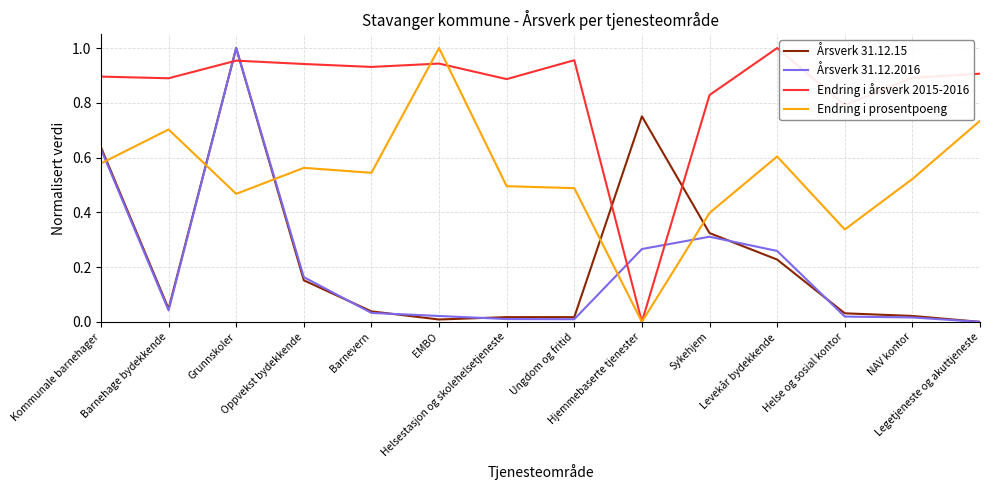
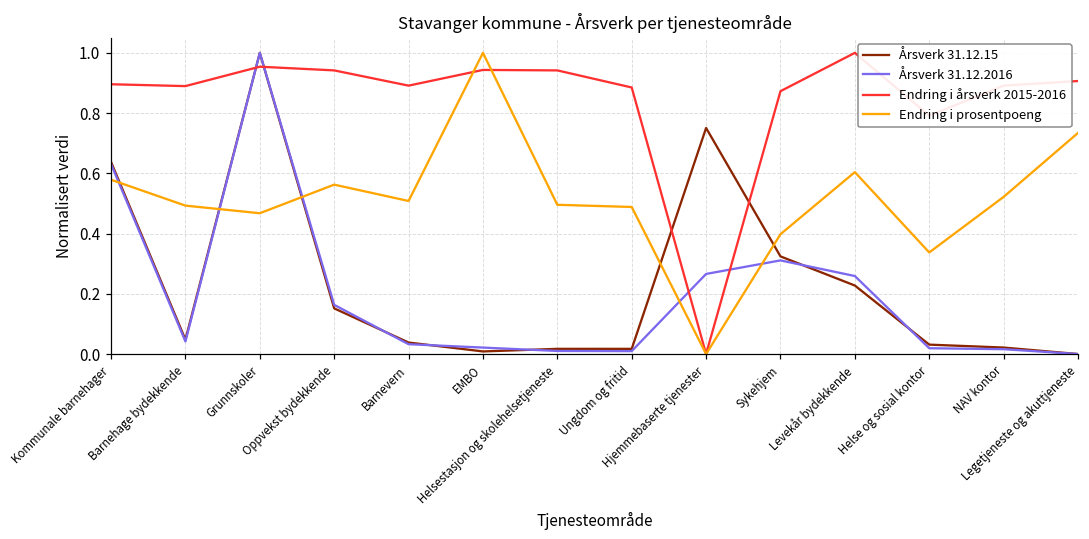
  {
    "Årsverk 31.12.15": {
      "Oppvekst bydekkende": 0.15,
      "EMBO": 0.01,
      "Hjemmebaserte tjenester": 0.75,
      "Sykehjem": 0.32,
      "Levekår bydekkende": 0.23,
      "Helse og sosial kontor": 0.03
    },
    "Årsverk 31.12.2016": {
      "Oppvekst bydekkende": 0.16,
      "EMBO": 0.02,
      "Hjemmebaserte tjenester": 0.27,
      "Sykehjem": 0.31,
      "Levekår bydekkende": 0.26,
      "Helse og sosial kontor": 0.02
    },
    "Endring i årsverk 2015-2016": {
      "Kommunale barnehager": 0.90,
      "Barnehage bydekkende": 0.89,
      "Grunnskoler": 0.95,
      "Oppvekst bydekkende": 0.94,
-     "Barnevern": 0.93,
+     "Barnevern": 0.89,
      "EMBO": 0.94,
-     "Helsestasjon og skolehelsetjeneste": 0.89,
-     "Ungdom og fritid": 0.96,
-     "Sykehjem": 0.83,
+     "Helsestasjon og skolehelsetjeneste": 0.94,
+     "Ungdom og fritid": 0.88,
+     "Sykehjem": 0.87,
      "Levekår bydekkende": 1.00,
      "Legetjeneste og akuttjeneste": 0.91
    },
    "Endring i prosentpoeng": {
      "Kommunale barnehager": 0.58,
-     "Barnehage bydekkende": 0.70,
+     "Barnehage bydekkende": 0.49,
      "Grunnskoler": 0.47,
      "Oppvekst bydekkende": 0.56,
-     "Barnevern": 0.54,
+     "Barnevern": 0.51,
      "EMBO": 1.00,
      "Helsestasjon og skolehelsetjeneste": 0.50,
      "Ungdom og fritid": 0.49,
      "Sykehjem": 0.40,
      "Levekår bydekkende": 0.60,
      "Helse og sosial kontor": 0.34,
      "NAV kontor": 0.52,
      "Legetjeneste og akuttjeneste": 0.73
    }
  }
